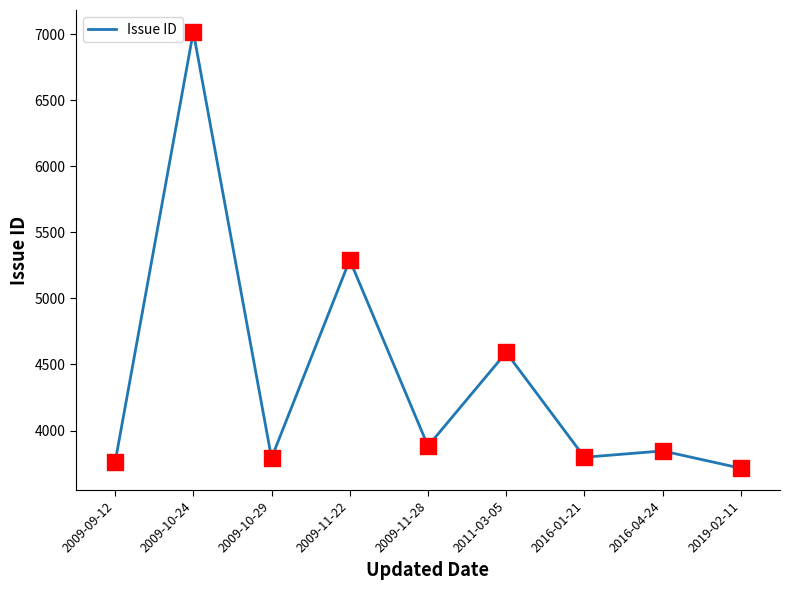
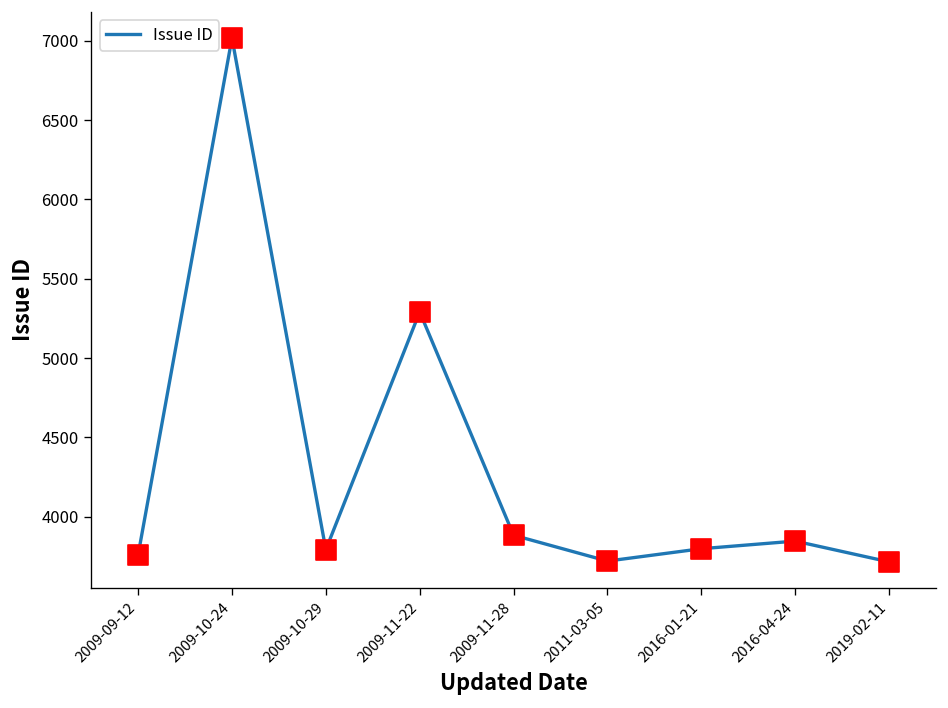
  {
    "2009-09-12": 3760,
    "2009-10-24": 7020,
    "2009-10-29": 3790,
    "2009-11-22": 5290,
    "2009-11-28": 3880,
-   "2011-03-05": 4590,
+   "2011-03-05": 3720,
    "2016-01-21": 3800,
    "2016-04-24": 3850,
    "2019-02-11": 3720
  }
